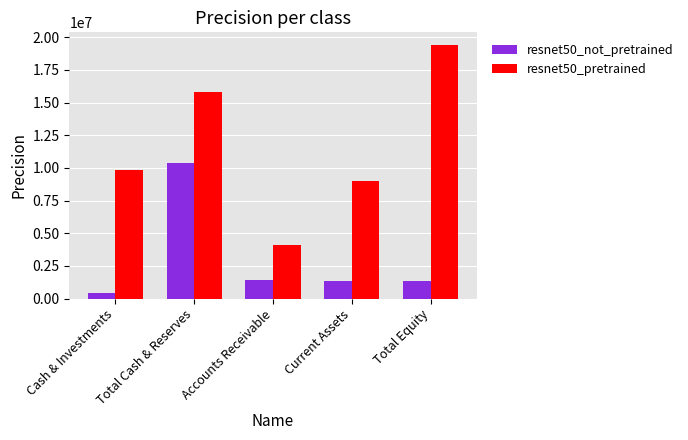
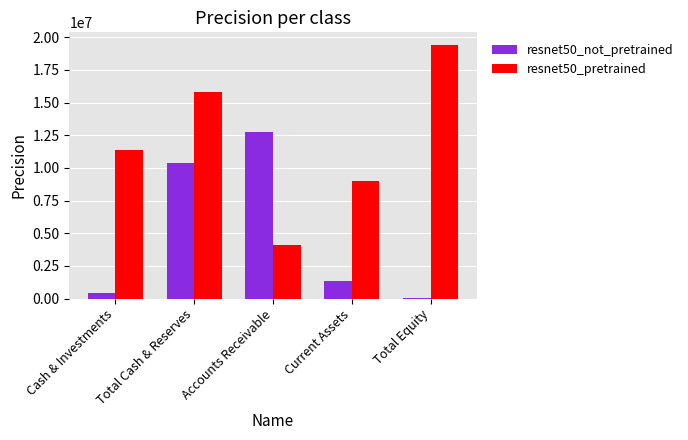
  {
    "resnet50_not_pretrained": {
      "Cash & Investments": 500000,
      "Total Cash & Reserves": 10400000,
-     "Accounts Receivable": 1400000,
+     "Accounts Receivable": 12700000,
      "Current Assets": 1300000,
-     "Total Equity": 1300000
+     "Total Equity": 100000
    },
    "resnet50_pretrained": {
-     "Cash & Investments": 9800000,
+     "Cash & Investments": 11400000,
      "Total Cash & Reserves": 15800000,
      "Accounts Receivable": 4100000,
      "Current Assets": 9000000,
      "Total Equity": 19400000
    }
  }
